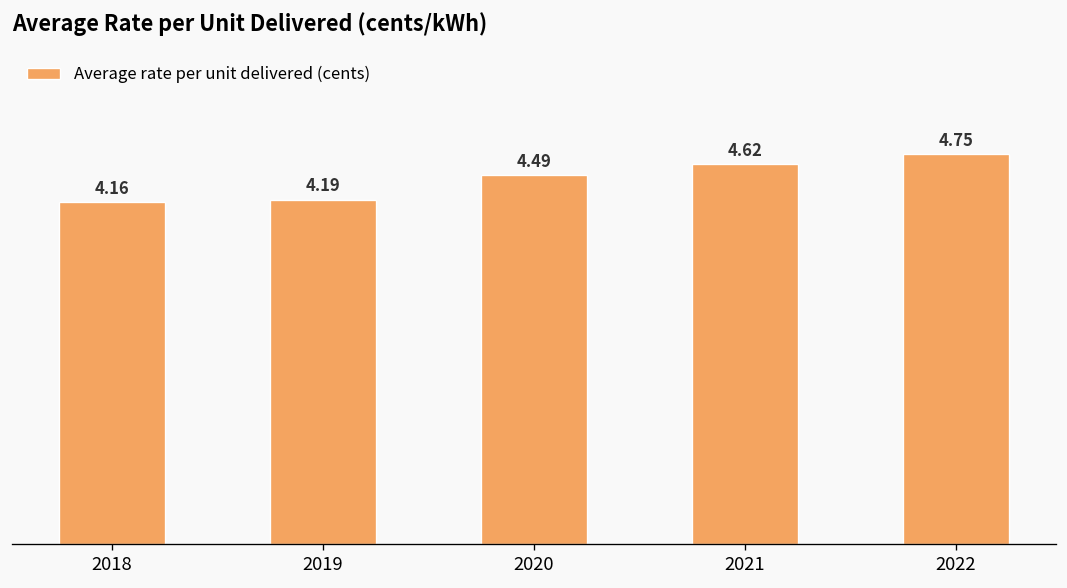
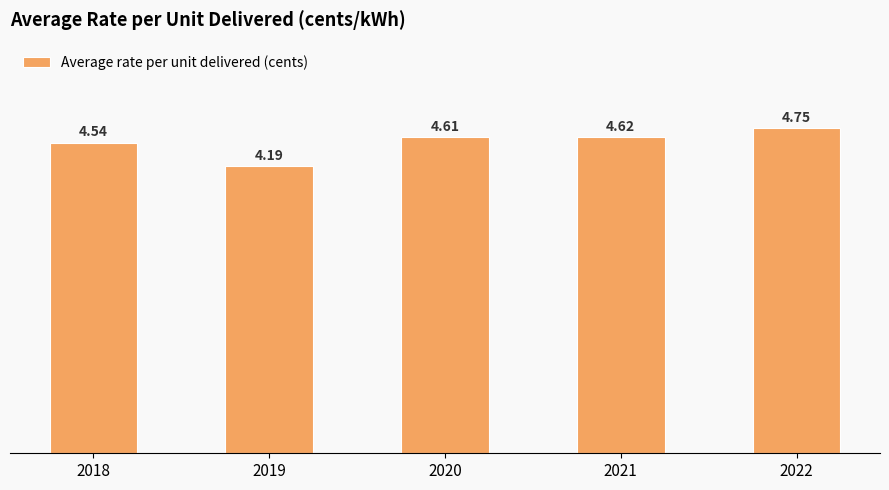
  {
-   "2018": 4.16,
+   "2018": 4.54,
    "2019": 4.19,
-   "2020": 4.49,
+   "2020": 4.61,
    "2021": 4.62,
    "2022": 4.75
  }
